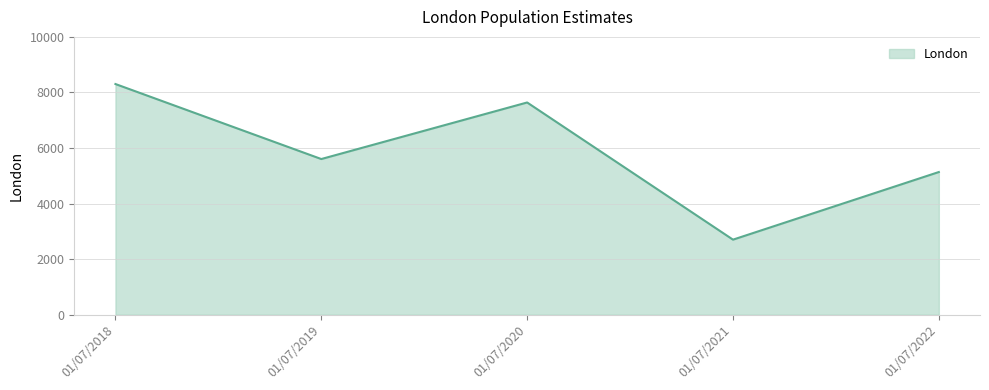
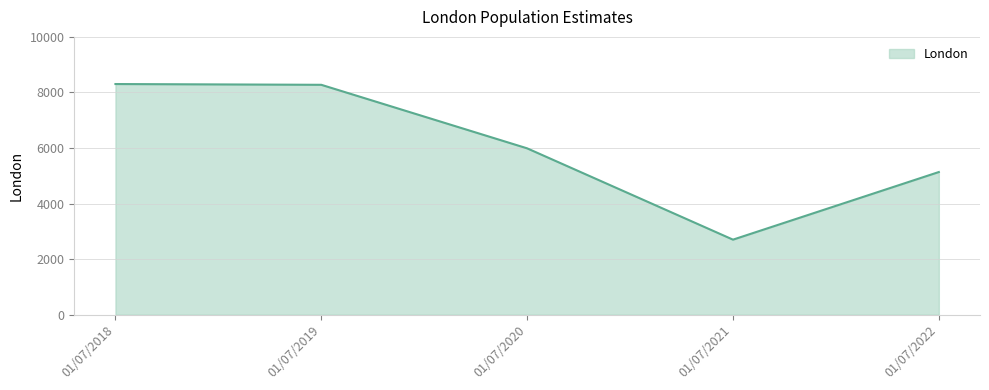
  {
    "01/07/2018": 8300,
-   "01/07/2019": 5600,
-   "01/07/2020": 7600,
+   "01/07/2019": 8300,
+   "01/07/2020": 6000,
    "01/07/2021": 2700,
    "01/07/2022": 5100
  }
